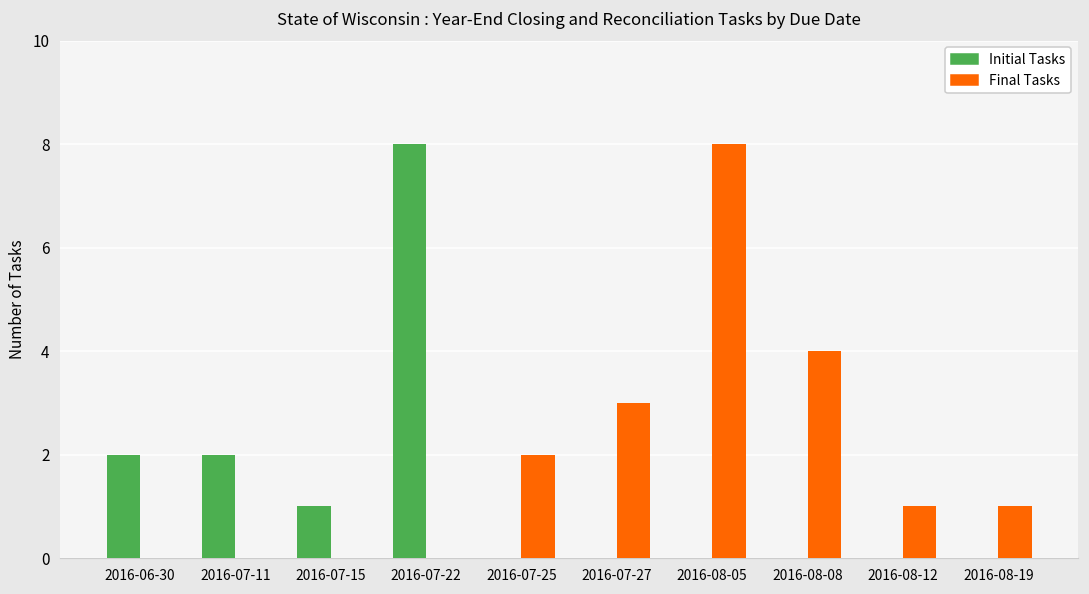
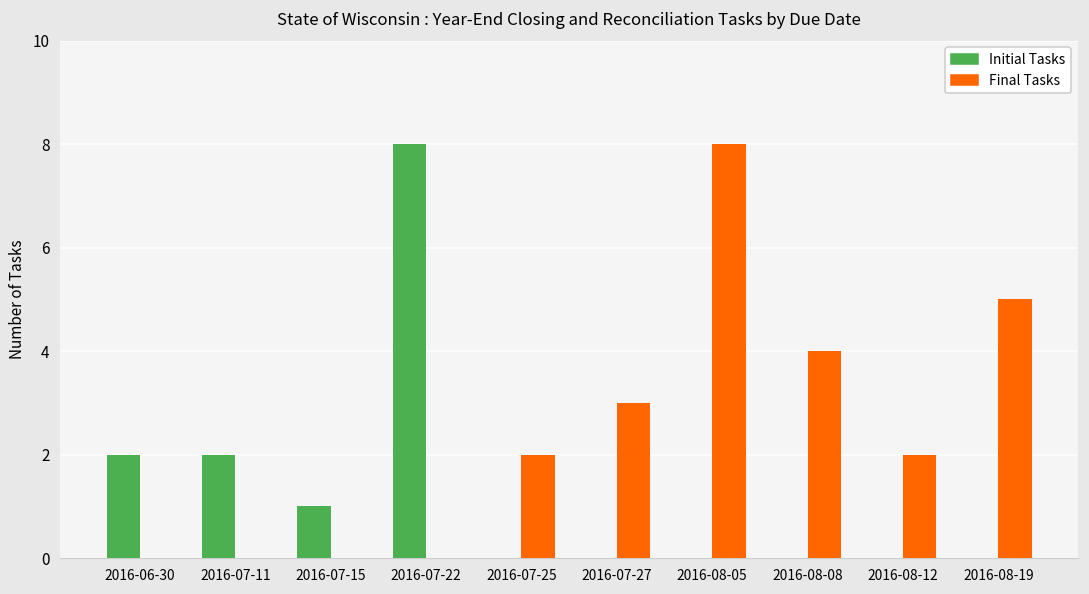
  {
    "Initial Tasks": {
      "2016-06-30": 2,
      "2016-07-11": 2,
      "2016-07-15": 1,
      "2016-07-22": 8,
      "2016-07-25": 0,
      "2016-07-27": 0,
      "2016-08-05": 0,
      "2016-08-08": 0,
      "2016-08-12": 0,
      "2016-08-19": 0
    },
    "Final Tasks": {
      "2016-06-30": 0,
      "2016-07-11": 0,
      "2016-07-15": 0,
      "2016-07-22": 0,
      "2016-07-25": 2,
      "2016-07-27": 3,
      "2016-08-05": 8,
      "2016-08-08": 4,
-     "2016-08-12": 1,
-     "2016-08-19": 1
+     "2016-08-12": 2,
+     "2016-08-19": 5
    }
  }
